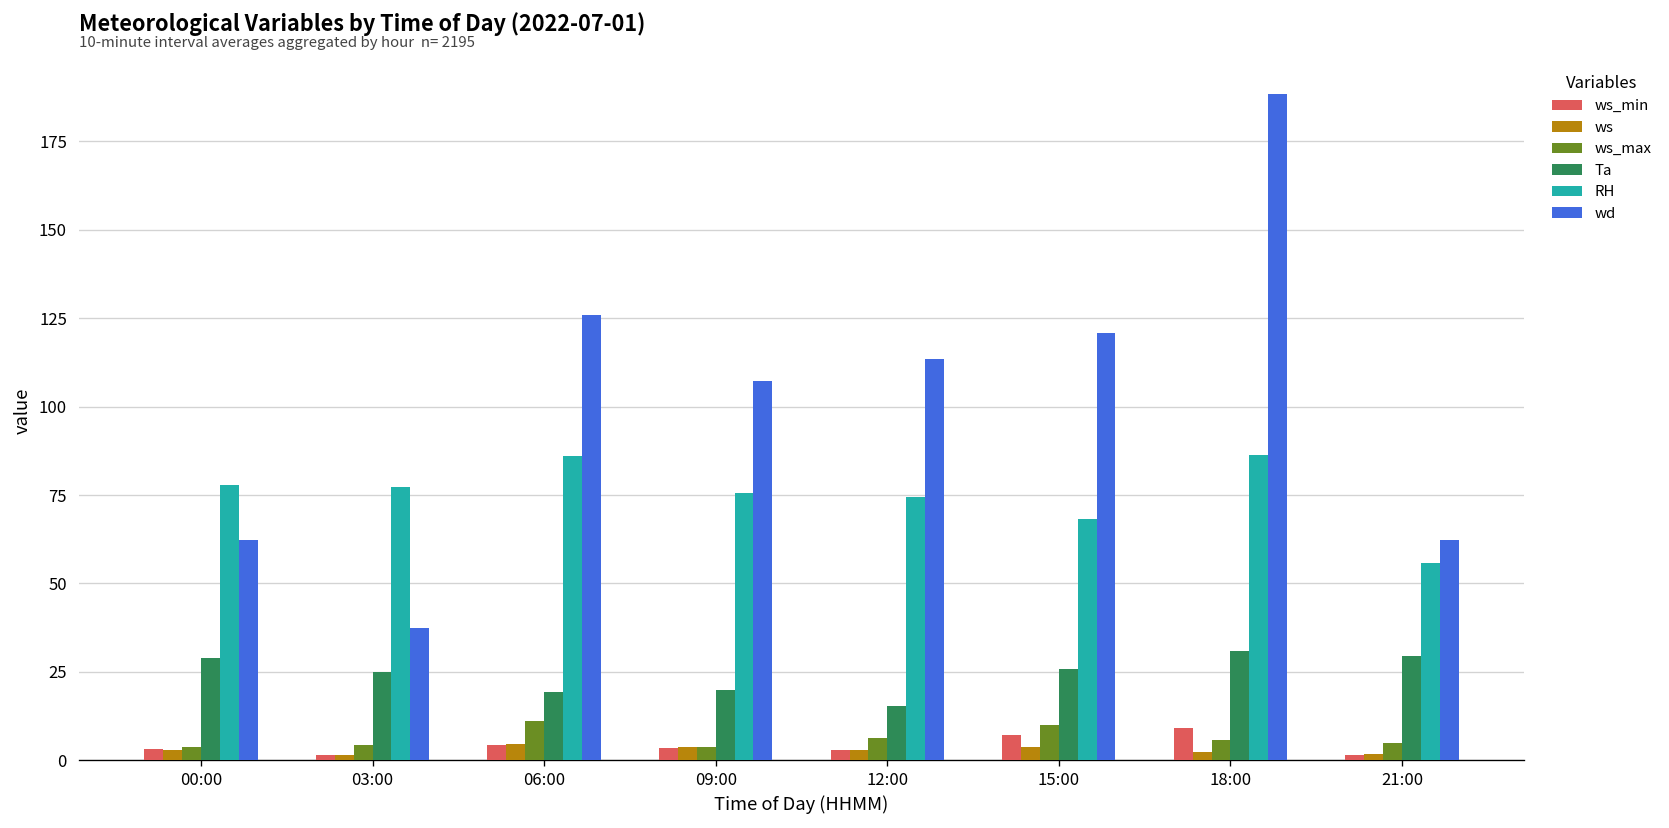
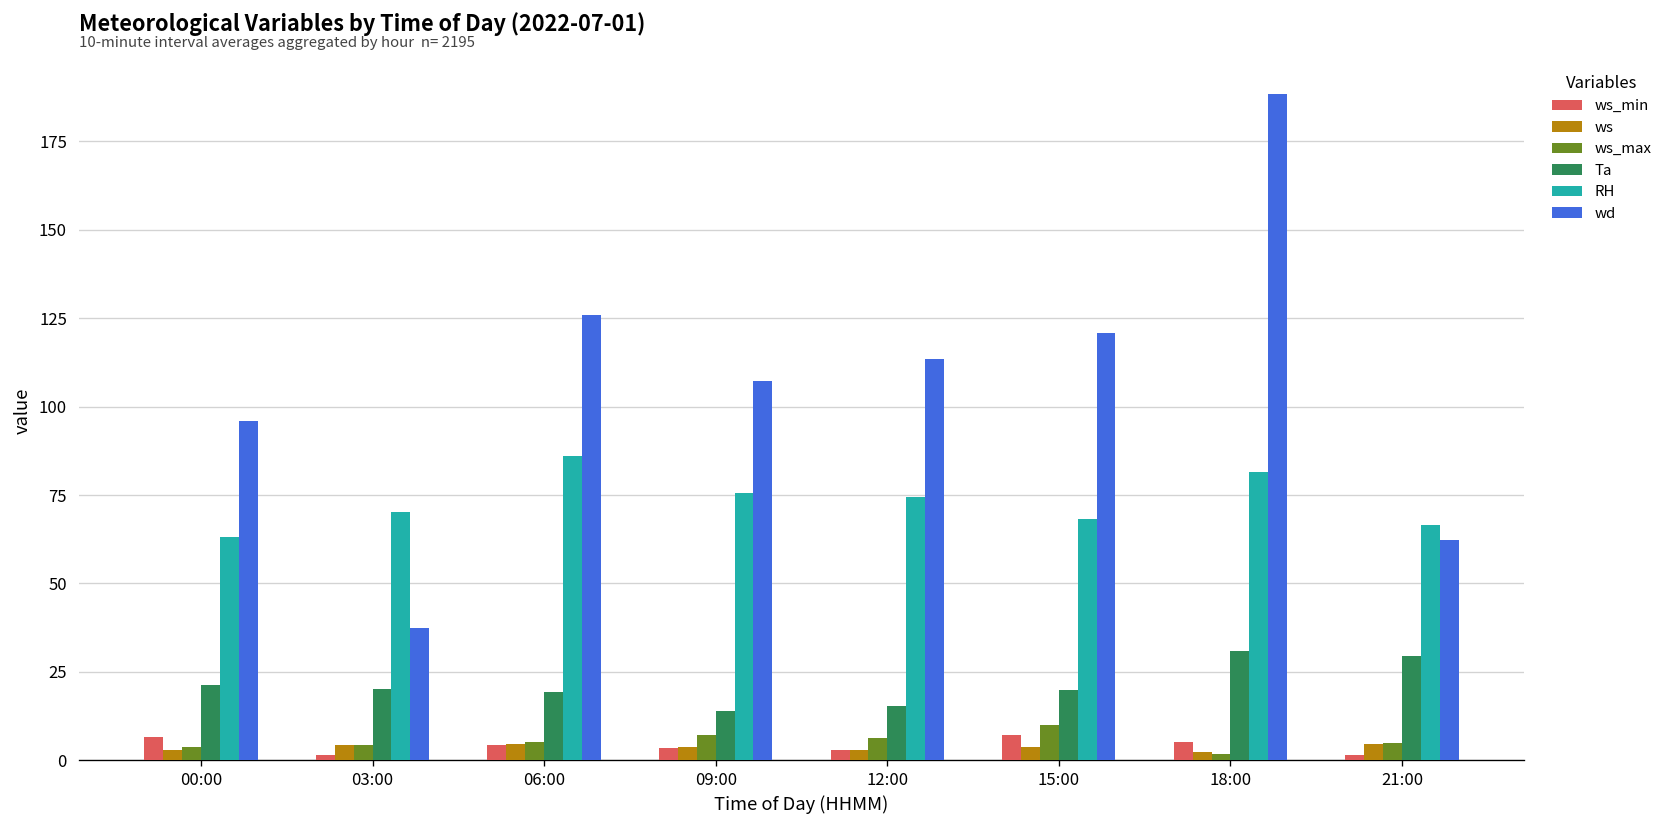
  {
    "ws_min": {
-     "00:00": 3,
+     "00:00": 6,
      "03:00": 1,
      "06:00": 4,
      "09:00": 4,
      "12:00": 3,
      "15:00": 7,
-     "18:00": 9,
+     "18:00": 5,
      "21:00": 2
    },
    "ws": {
      "00:00": 3,
-     "03:00": 1,
+     "03:00": 4,
      "06:00": 5,
      "09:00": 4,
      "12:00": 3,
      "15:00": 4,
      "18:00": 2,
-     "21:00": 2
+     "21:00": 5
    },
    "ws_max": {
      "00:00": 4,
      "03:00": 4,
-     "06:00": 11,
-     "09:00": 4,
+     "06:00": 5,
+     "09:00": 7,
      "12:00": 6,
      "15:00": 10,
-     "18:00": 6,
+     "18:00": 2,
      "21:00": 5
    },
    "Ta": {
-     "00:00": 29,
-     "03:00": 25,
+     "00:00": 21,
+     "03:00": 20,
      "06:00": 19,
-     "09:00": 20,
+     "09:00": 14,
      "12:00": 15,
-     "15:00": 26,
+     "15:00": 20,
      "18:00": 31,
      "21:00": 30
    },
    "RH": {
-     "00:00": 78,
-     "03:00": 77,
+     "00:00": 63,
+     "03:00": 70,
      "06:00": 86,
      "09:00": 76,
      "12:00": 75,
      "15:00": 68,
-     "18:00": 86,
-     "21:00": 56
+     "18:00": 82,
+     "21:00": 67
    },
    "wd": {
-     "00:00": 62,
+     "00:00": 96,
      "03:00": 37,
      "06:00": 126,
      "09:00": 107,
      "12:00": 113,
      "15:00": 121,
      "18:00": 188,
      "21:00": 62
    }
  }
